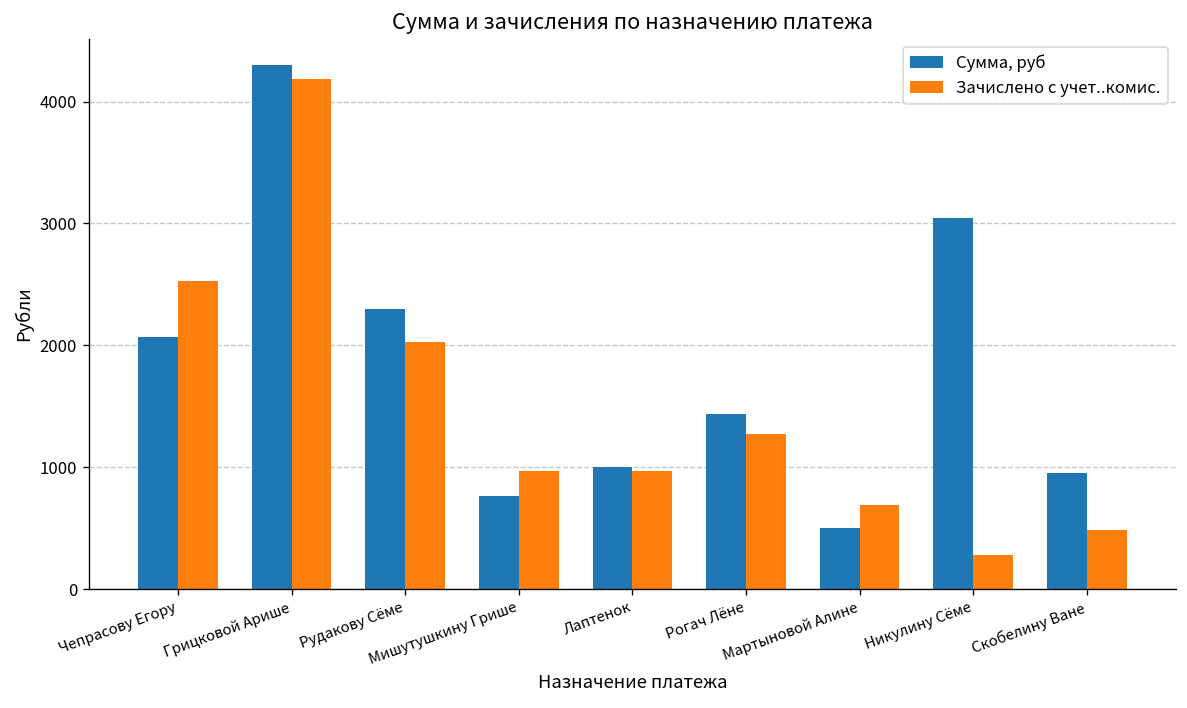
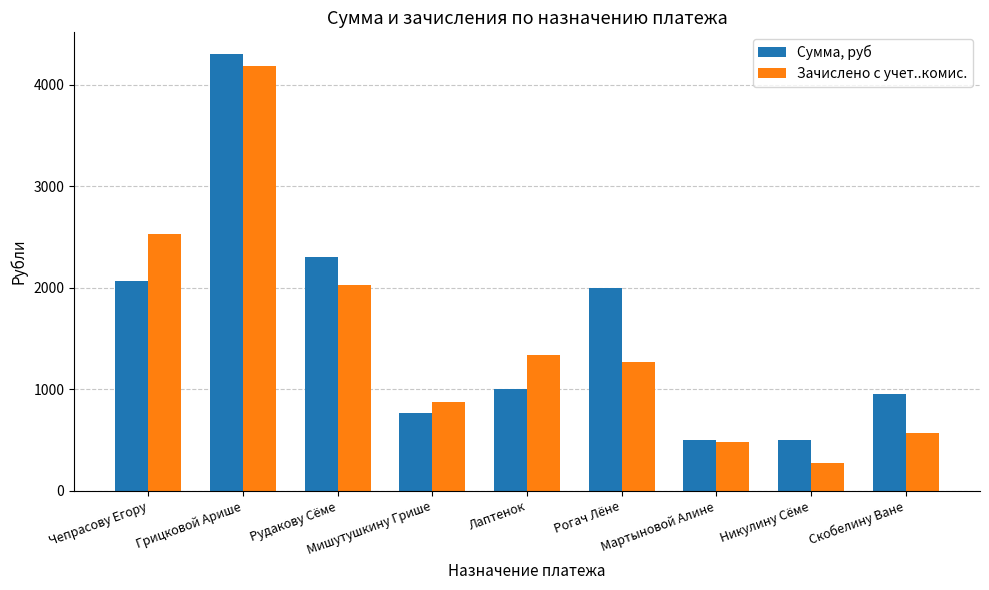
  {
    "Сумма, руб": {
      "Чепрасову Егору": 2070,
      "Грицковой Арише": 4300,
      "Рудакову Сёме": 2300,
      "Мишутушкину Грише": 760,
      "Лаптенок": 1000,
-     "Рогач Лёне": 1440,
+     "Рогач Лёне": 2000,
      "Мартыновой Алине": 500,
-     "Никулину Сёме": 3050,
+     "Никулину Сёме": 500,
      "Скобелину Ване": 950
    },
    "Зачислено с учет..комис.": {
      "Чепрасову Егору": 2530,
      "Грицковой Арише": 4180,
      "Рудакову Сёме": 2030,
-     "Мишутушкину Грише": 970,
-     "Лаптенок": 970,
+     "Мишутушкину Грише": 880,
+     "Лаптенок": 1340,
      "Рогач Лёне": 1270,
-     "Мартыновой Алине": 690,
+     "Мартыновой Алине": 490,
      "Никулину Сёме": 280,
-     "Скобелину Ване": 490
+     "Скобелину Ване": 570
    }
  }
